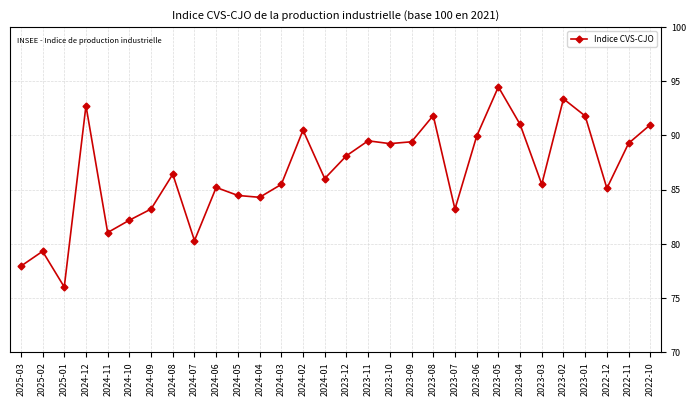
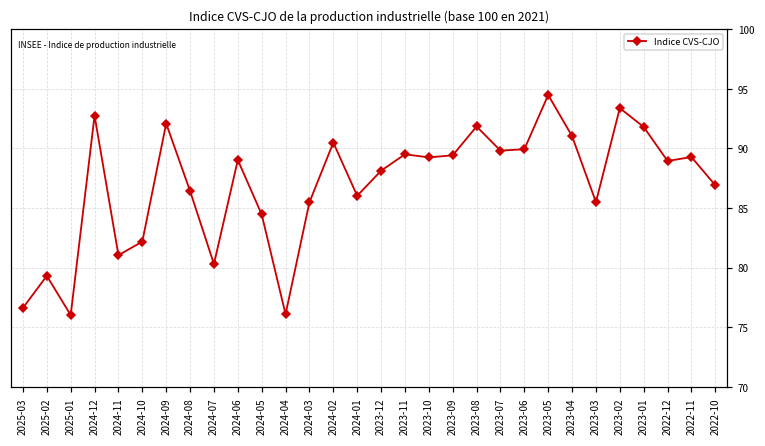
  {
-   "2025-03": 78.0,
+   "2025-03": 76.6,
    "2025-02": 79.3,
    "2025-01": 76.0,
    "2024-12": 92.8,
    "2024-11": 81.1,
    "2024-10": 82.2,
-   "2024-09": 83.2,
+   "2024-09": 92.1,
    "2024-08": 86.4,
    "2024-07": 80.3,
-   "2024-06": 85.2,
+   "2024-06": 89.0,
    "2024-05": 84.5,
-   "2024-04": 84.3,
+   "2024-04": 76.1,
    "2024-03": 85.5,
    "2024-02": 90.5,
    "2024-01": 86.0,
    "2023-12": 88.1,
    "2023-11": 89.5,
    "2023-10": 89.3,
    "2023-09": 89.4,
    "2023-08": 91.8,
-   "2023-07": 83.2,
+   "2023-07": 89.8,
    "2023-06": 89.9,
    "2023-05": 94.5,
    "2023-04": 91.0,
    "2023-03": 85.5,
    "2023-02": 93.4,
    "2023-01": 91.8,
-   "2022-12": 85.1,
+   "2022-12": 89.0,
    "2022-11": 89.3,
-   "2022-10": 91.0
+   "2022-10": 86.9
  }
